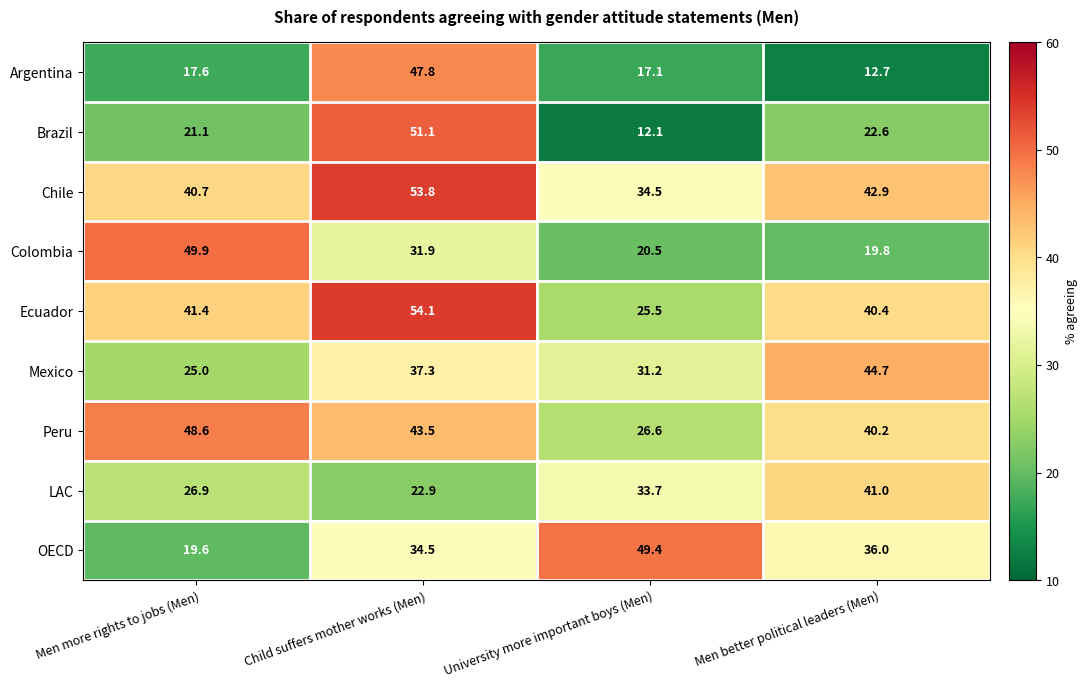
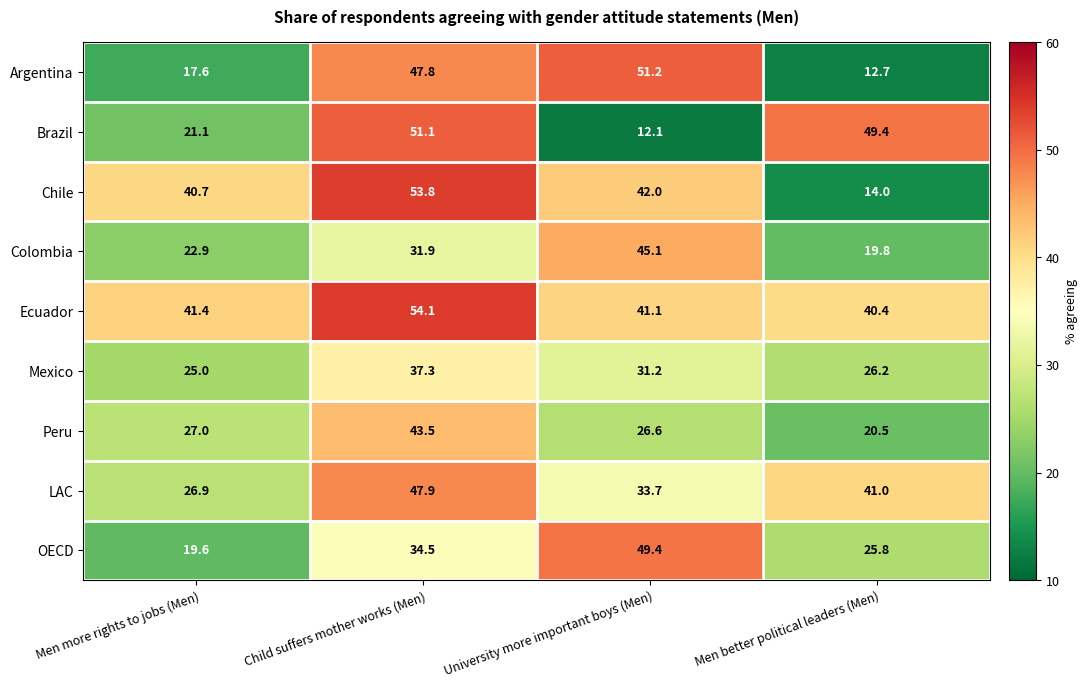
  {
    "Argentina": {
      "Men more rights to jobs (Men)": 17.6,
      "Child suffers mother works (Men)": 47.8,
-     "University more important boys (Men)": 17.1,
+     "University more important boys (Men)": 51.2,
      "Men better political leaders (Men)": 12.7
    },
    "Brazil": {
      "Men more rights to jobs (Men)": 21.1,
      "Child suffers mother works (Men)": 51.1,
      "University more important boys (Men)": 12.1,
-     "Men better political leaders (Men)": 22.6
+     "Men better political leaders (Men)": 49.4
    },
    "Chile": {
      "Men more rights to jobs (Men)": 40.7,
      "Child suffers mother works (Men)": 53.8,
-     "University more important boys (Men)": 34.5,
-     "Men better political leaders (Men)": 42.9
+     "University more important boys (Men)": 42.0,
+     "Men better political leaders (Men)": 14.0
    },
    "Colombia": {
-     "Men more rights to jobs (Men)": 49.9,
+     "Men more rights to jobs (Men)": 22.9,
      "Child suffers mother works (Men)": 31.9,
-     "University more important boys (Men)": 20.5,
+     "University more important boys (Men)": 45.1,
      "Men better political leaders (Men)": 19.8
    },
    "Ecuador": {
      "Men more rights to jobs (Men)": 41.4,
      "Child suffers mother works (Men)": 54.1,
-     "University more important boys (Men)": 25.5,
+     "University more important boys (Men)": 41.1,
      "Men better political leaders (Men)": 40.4
    },
    "Mexico": {
      "Men more rights to jobs (Men)": 25.0,
      "Child suffers mother works (Men)": 37.3,
      "University more important boys (Men)": 31.2,
-     "Men better political leaders (Men)": 44.7
+     "Men better political leaders (Men)": 26.2
    },
    "Peru": {
-     "Men more rights to jobs (Men)": 48.6,
+     "Men more rights to jobs (Men)": 27.0,
      "Child suffers mother works (Men)": 43.5,
      "University more important boys (Men)": 26.6,
-     "Men better political leaders (Men)": 40.2
+     "Men better political leaders (Men)": 20.5
    },
    "LAC": {
      "Men more rights to jobs (Men)": 26.9,
-     "Child suffers mother works (Men)": 22.9,
+     "Child suffers mother works (Men)": 47.9,
      "University more important boys (Men)": 33.7,
      "Men better political leaders (Men)": 41.0
    },
    "OECD": {
      "Men more rights to jobs (Men)": 19.6,
      "Child suffers mother works (Men)": 34.5,
      "University more important boys (Men)": 49.4,
-     "Men better political leaders (Men)": 36.0
+     "Men better political leaders (Men)": 25.8
    }
  }
